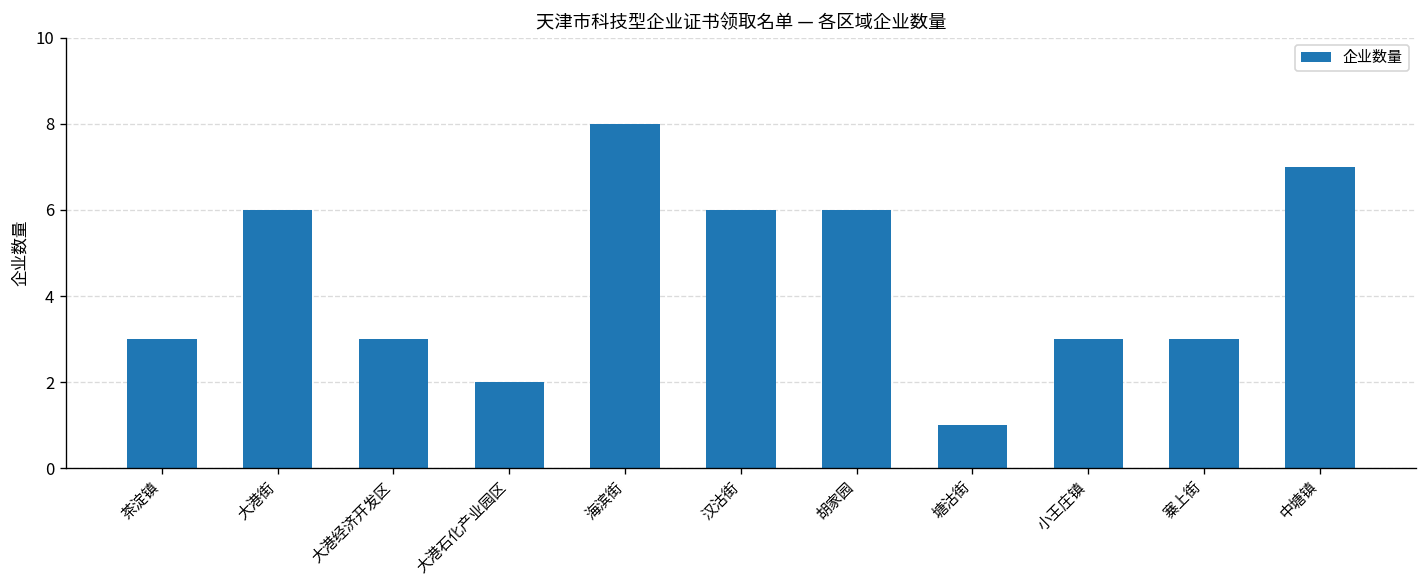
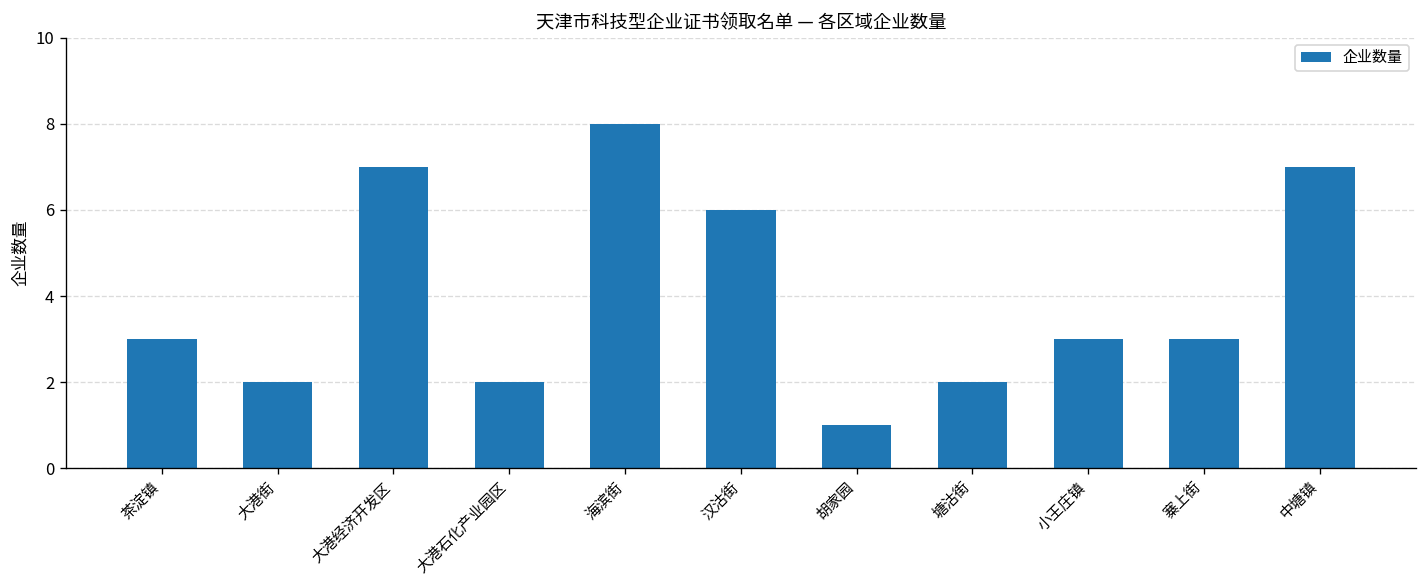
  {
    "茶淀镇": 3,
-   "大港街": 6,
-   "大港经济开发区": 3,
+   "大港街": 2,
+   "大港经济开发区": 7,
    "大港石化产业园区": 2,
    "海滨街": 8,
    "汉沽街": 6,
-   "胡家园": 6,
-   "塘沽街": 1,
+   "胡家园": 1,
+   "塘沽街": 2,
    "小王庄镇": 3,
    "寨上街": 3,
    "中塘镇": 7
  }
